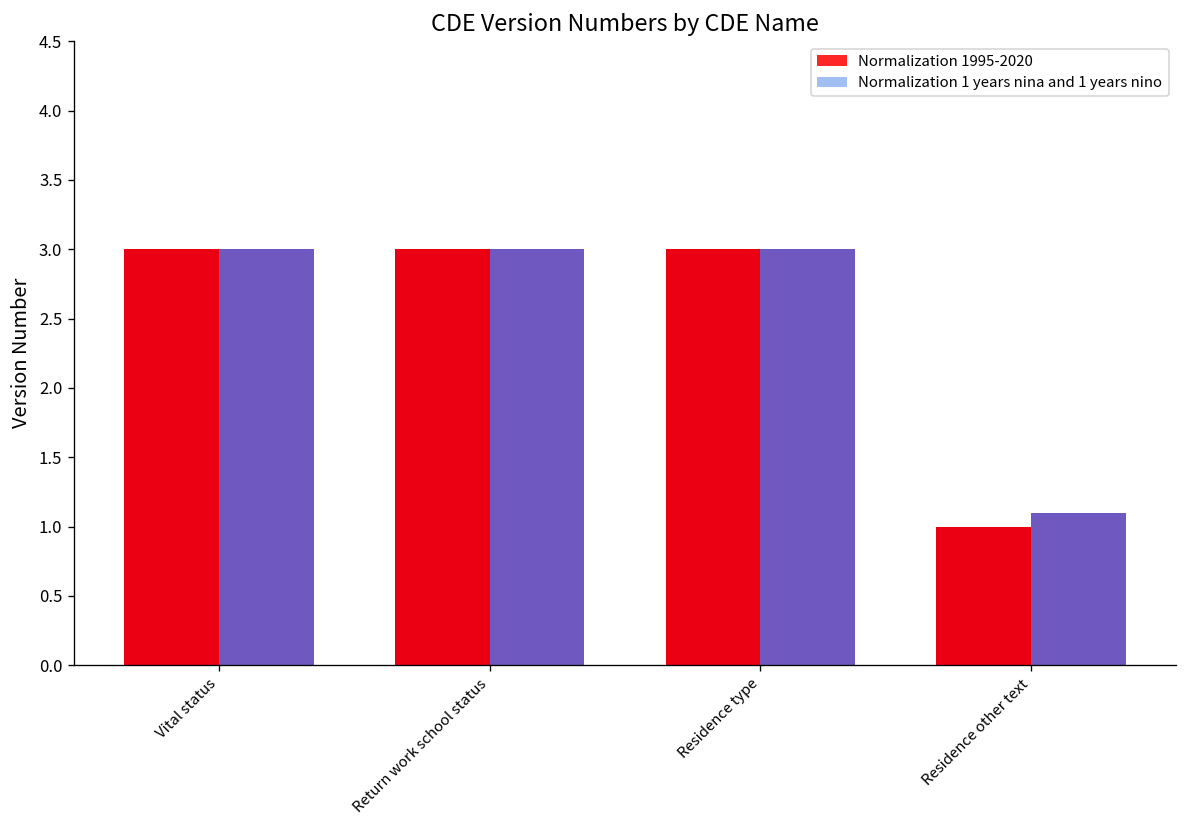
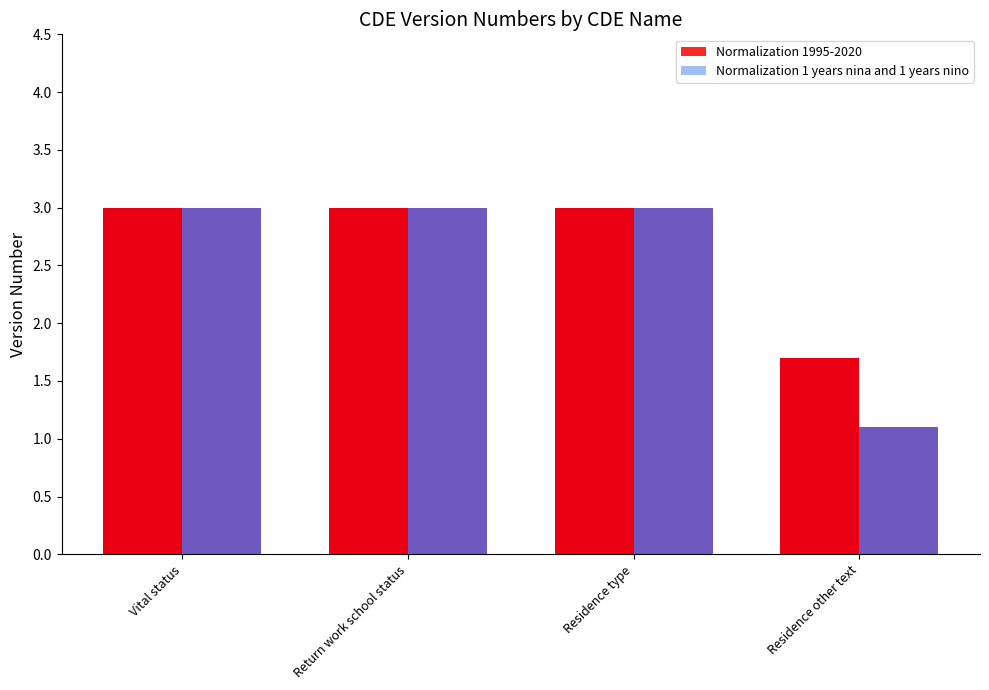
  {
    "Normalization 1995-2020": {
      "Vital status": 3.0,
      "Return work school status": 3.0,
      "Residence type": 3.0,
-     "Residence other text": 1.0
+     "Residence other text": 1.7
    },
    "Normalization 1 years nina and 1 years nino": {
      "Vital status": 3.0,
      "Return work school status": 3.0,
      "Residence type": 3.0,
      "Residence other text": 1.1
    }
  }
